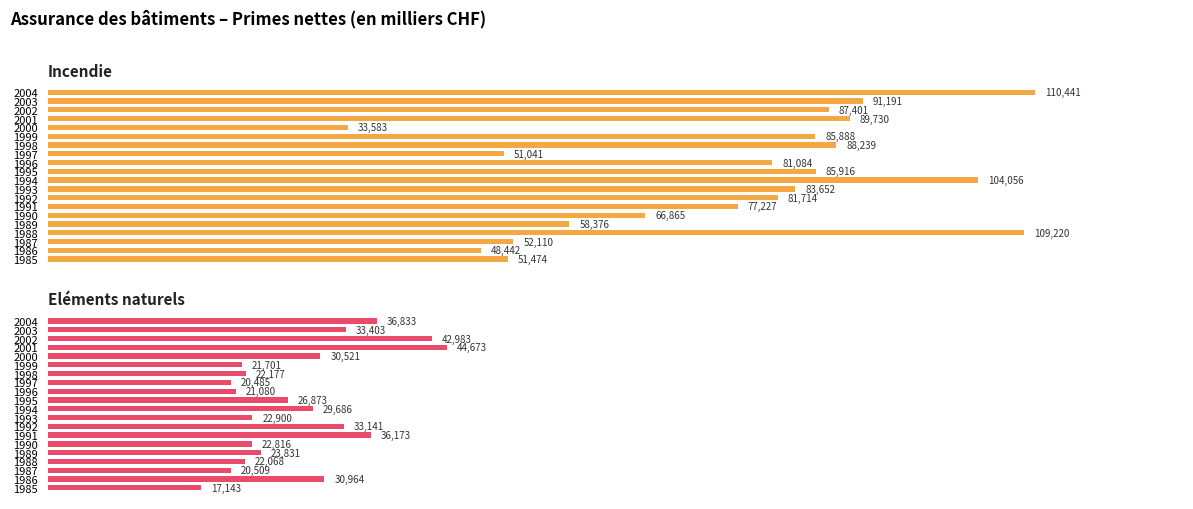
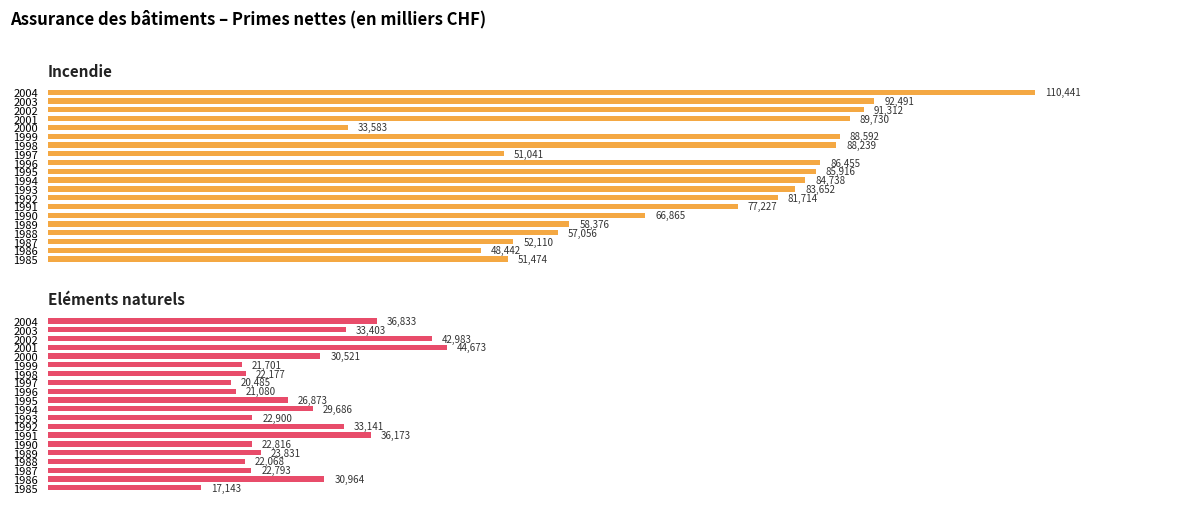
  {
    "Incendie": {
      "2004": "110,441",
-     "2003": "91,191",
-     "2002": "87,401",
+     "2003": "92,491",
+     "2002": "91,312",
      "2001": "89,730",
      "2000": "33,583",
-     "1999": "85,888",
+     "1999": "88,592",
      "1998": "88,239",
      "1997": "51,041",
-     "1996": "81,084",
+     "1996": "86,455",
      "1995": "85,916",
-     "1994": "104,056",
+     "1994": "84,738",
      "1993": "83,652",
      "1992": "81,714",
      "1991": "77,227",
      "1990": "66,865",
      "1989": "58,376",
-     "1988": "109,220",
+     "1988": "57,056",
      "1987": "52,110",
      "1986": "48,442",
      "1985": "51,474"
    },
    "Eléments naturels": {
      "2004": "36,833",
      "2003": "33,403",
      "2002": "42,983",
      "2001": "44,673",
      "2000": "30,521",
      "1999": "21,701",
      "1998": "22,177",
      "1997": "20,485",
      "1996": "21,080",
      "1995": "26,873",
      "1994": "29,686",
      "1993": "22,900",
      "1992": "33,141",
      "1991": "36,173",
      "1990": "22,816",
      "1989": "23,831",
      "1988": "22,068",
-     "1987": "20,509",
+     "1987": "22,793",
      "1986": "30,964",
      "1985": "17,143"
    }
  }
